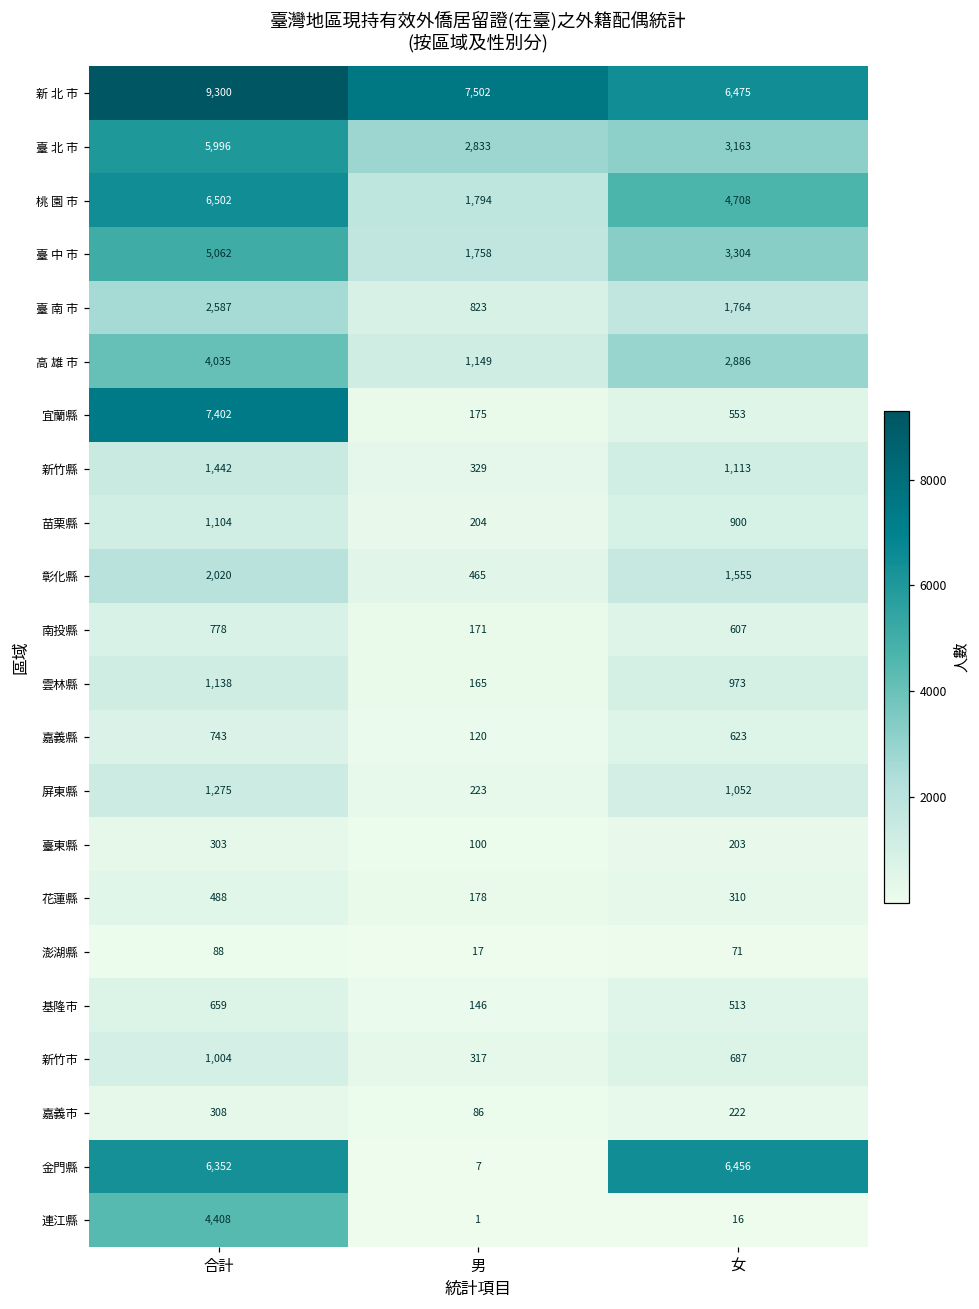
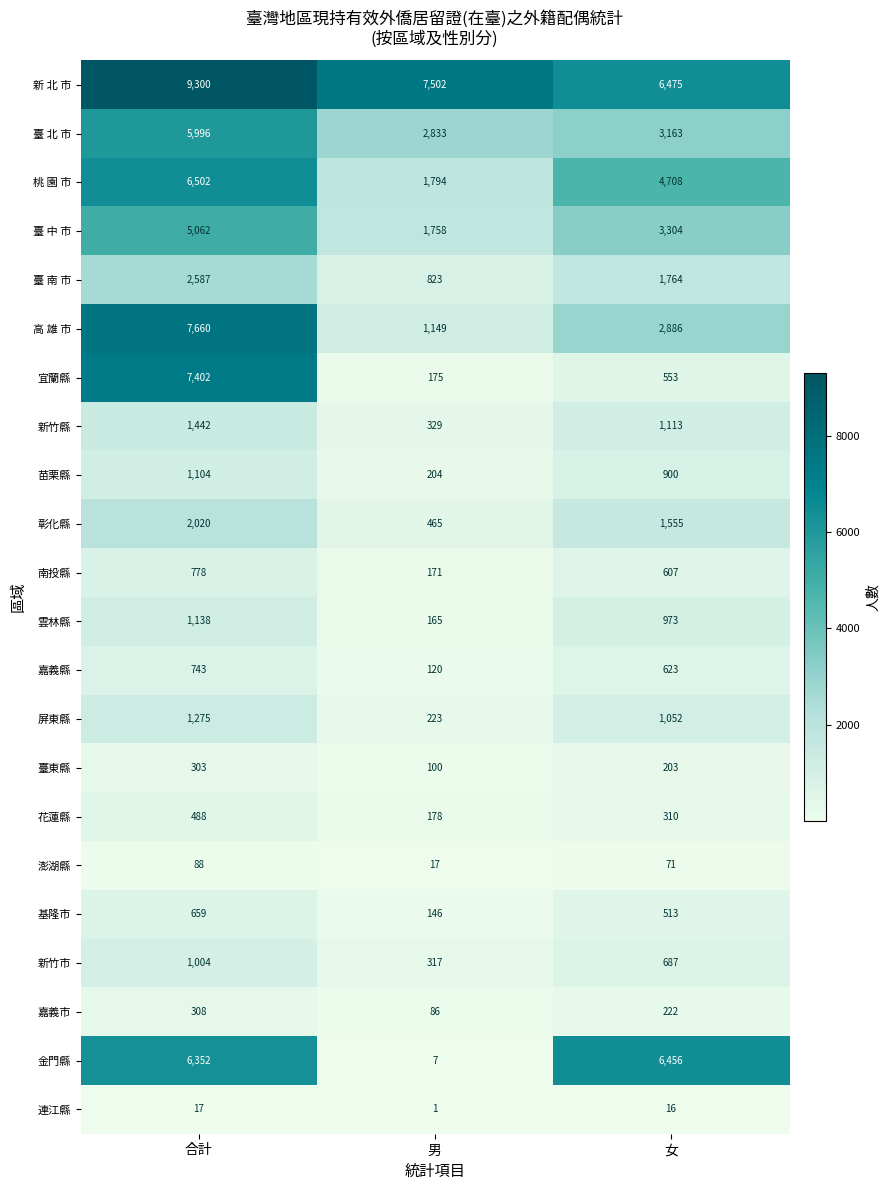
  {
    "新 北 市": {
      "合計": "9,300",
      "男": "7,502",
      "女": "6,475"
    },
    "臺 北 市": {
      "合計": "5,996",
      "男": "2,833",
      "女": "3,163"
    },
    "桃 園 市": {
      "合計": "6,502",
      "男": "1,794",
      "女": "4,708"
    },
    "臺 中 市": {
      "合計": "5,062",
      "男": "1,758",
      "女": "3,304"
    },
    "臺 南 市": {
      "合計": "2,587",
      "男": "823",
      "女": "1,764"
    },
    "高 雄 市": {
-     "合計": "4,035",
+     "合計": "7,660",
      "男": "1,149",
      "女": "2,886"
    },
    "宜蘭縣": {
      "合計": "7,402",
      "男": "175",
      "女": "553"
    },
    "新竹縣": {
      "合計": "1,442",
      "男": "329",
      "女": "1,113"
    },
    "苗栗縣": {
      "合計": "1,104",
      "男": "204",
      "女": "900"
    },
    "彰化縣": {
      "合計": "2,020",
      "男": "465",
      "女": "1,555"
    },
    "南投縣": {
      "合計": "778",
      "男": "171",
      "女": "607"
    },
    "雲林縣": {
      "合計": "1,138",
      "男": "165",
      "女": "973"
    },
    "嘉義縣": {
      "合計": "743",
      "男": "120",
      "女": "623"
    },
    "屏東縣": {
      "合計": "1,275",
      "男": "223",
      "女": "1,052"
    },
    "臺東縣": {
      "合計": "303",
      "男": "100",
      "女": "203"
    },
    "花蓮縣": {
      "合計": "488",
      "男": "178",
      "女": "310"
    },
    "澎湖縣": {
      "合計": "88",
      "男": "17",
      "女": "71"
    },
    "基隆市": {
      "合計": "659",
      "男": "146",
      "女": "513"
    },
    "新竹市": {
      "合計": "1,004",
      "男": "317",
      "女": "687"
    },
    "嘉義市": {
      "合計": "308",
      "男": "86",
      "女": "222"
    },
    "金門縣": {
      "合計": "6,352",
      "男": "7",
      "女": "6,456"
    },
    "連江縣": {
-     "合計": "4,408",
+     "合計": "17",
      "男": "1",
      "女": "16"
    }
  }
